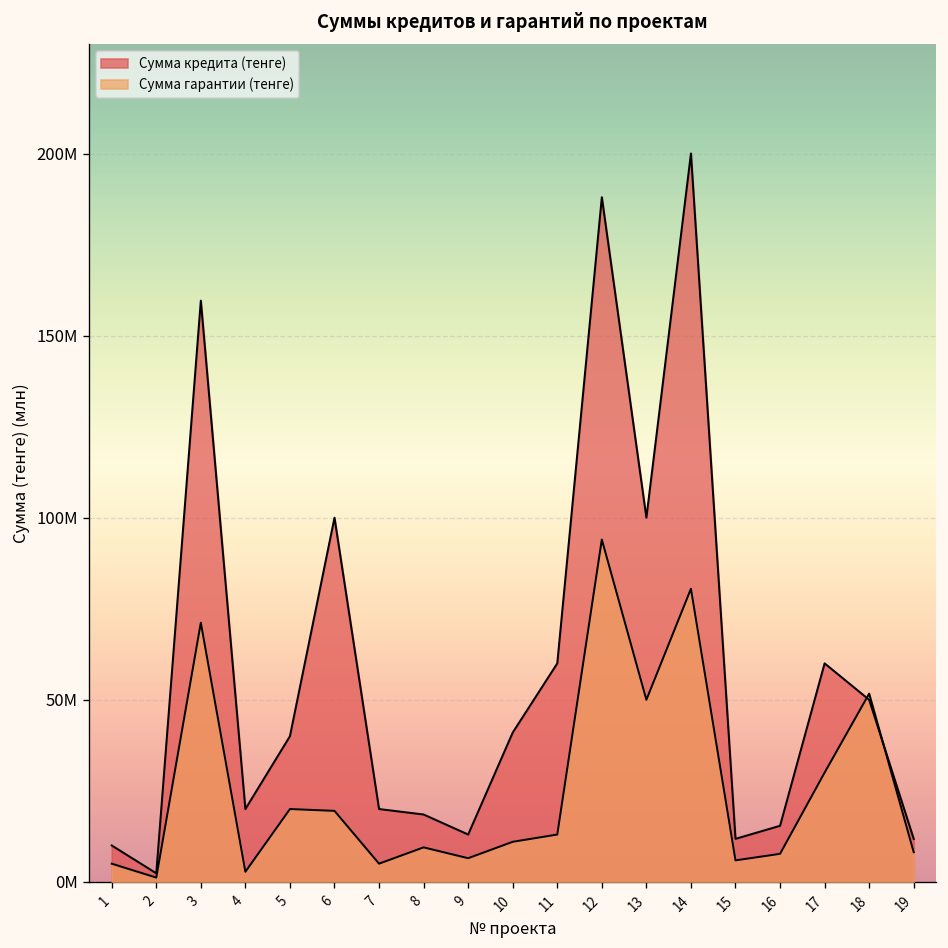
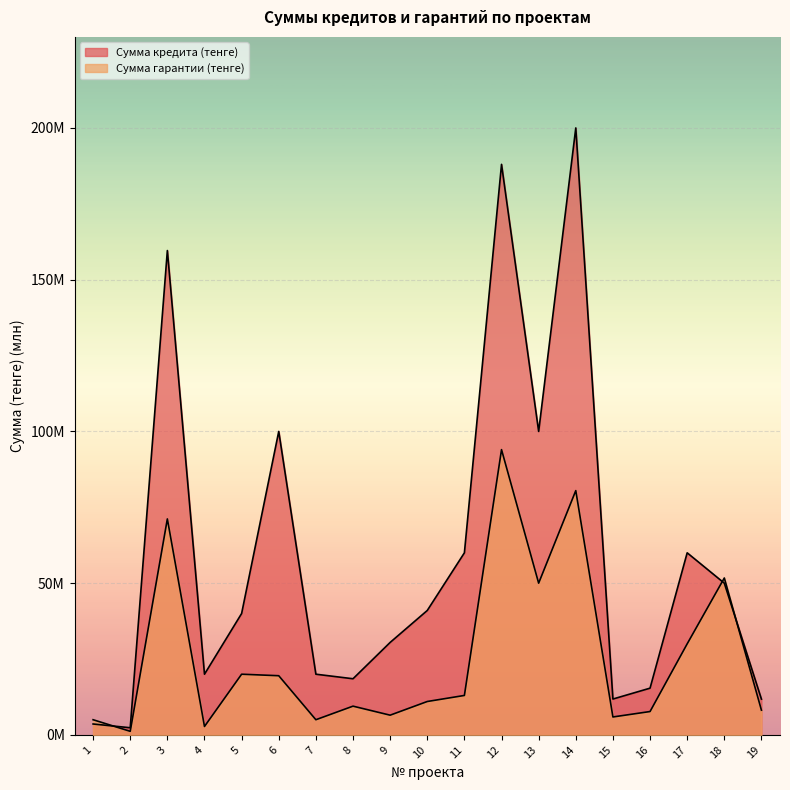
  {
    "Сумма кредита (тенге)": {
-     "1": 10000000,
+     "1": 4000000,
      "2": 2000000,
      "3": 160000000,
      "4": 20000000,
      "5": 40000000,
      "6": 100000000,
      "7": 20000000,
      "8": 19000000,
-     "9": 13000000,
+     "9": 30000000,
      "10": 41000000,
      "11": 60000000,
      "12": 188000000,
      "13": 100000000,
      "14": 200000000,
      "15": 12000000,
      "16": 15000000,
      "17": 60000000,
      "18": 50000000,
      "19": 12000000
    },
    "Сумма гарантии (тенге)": {
      "1": 5000000,
      "2": 1000000,
      "3": 71000000,
      "4": 3000000,
      "5": 20000000,
      "6": 20000000,
      "7": 5000000,
      "8": 9000000,
      "9": 7000000,
      "10": 11000000,
      "11": 13000000,
      "12": 94000000,
      "13": 50000000,
      "14": 80000000,
      "15": 6000000,
      "16": 8000000,
      "17": 30000000,
      "18": 52000000,
      "19": 8000000
    }
  }
